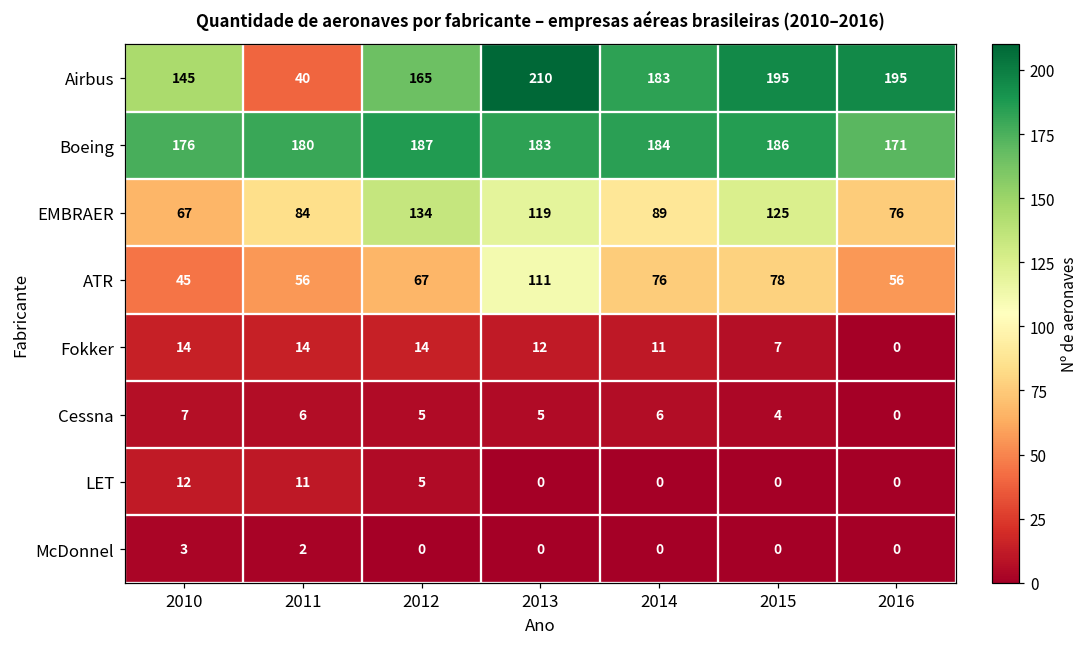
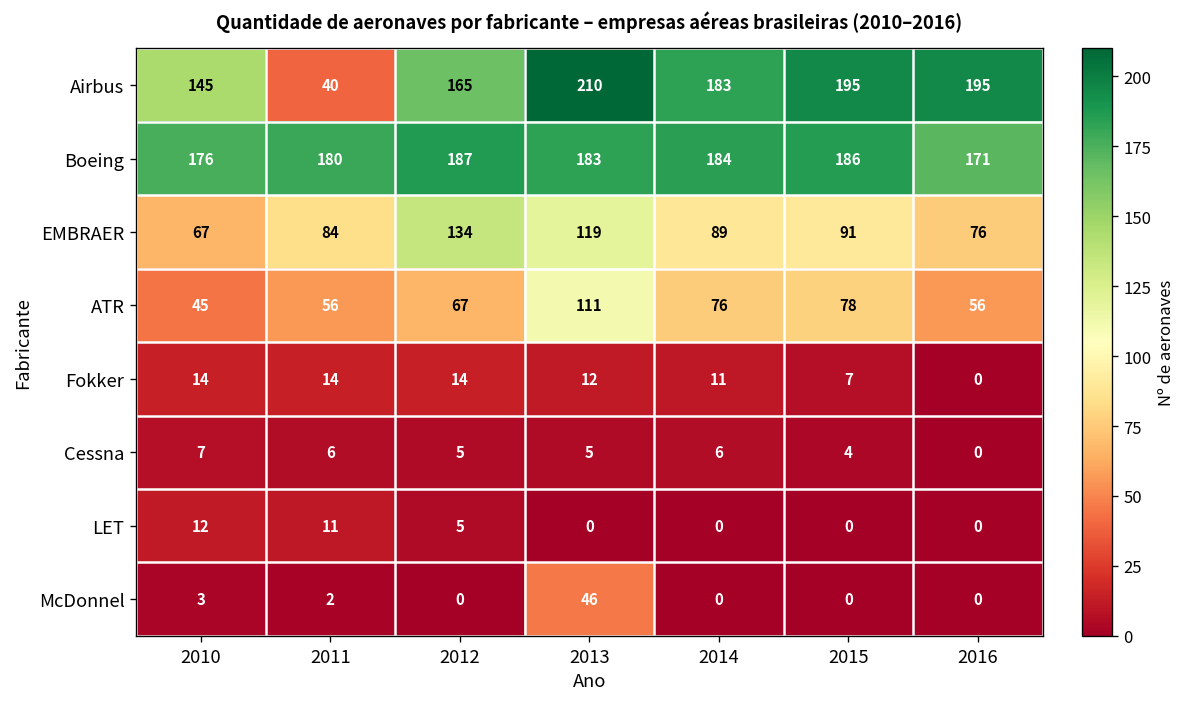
  {
    "Airbus": {
      "2010": 145,
      "2011": 40,
      "2012": 165,
      "2013": 210,
      "2014": 183,
      "2015": 195,
      "2016": 195
    },
    "Boeing": {
      "2010": 176,
      "2011": 180,
      "2012": 187,
      "2013": 183,
      "2014": 184,
      "2015": 186,
      "2016": 171
    },
    "EMBRAER": {
      "2010": 67,
      "2011": 84,
      "2012": 134,
      "2013": 119,
      "2014": 89,
-     "2015": 125,
+     "2015": 91,
      "2016": 76
    },
    "ATR": {
      "2010": 45,
      "2011": 56,
      "2012": 67,
      "2013": 111,
      "2014": 76,
      "2015": 78,
      "2016": 56
    },
    "Fokker": {
      "2010": 14,
      "2011": 14,
      "2012": 14,
      "2013": 12,
      "2014": 11,
      "2015": 7,
      "2016": 0
    },
    "Cessna": {
      "2010": 7,
      "2011": 6,
      "2012": 5,
      "2013": 5,
      "2014": 6,
      "2015": 4,
      "2016": 0
    },
    "LET": {
      "2010": 12,
      "2011": 11,
      "2012": 5,
      "2013": 0,
      "2014": 0,
      "2015": 0,
      "2016": 0
    },
    "McDonnel": {
      "2010": 3,
      "2011": 2,
      "2012": 0,
-     "2013": 0,
+     "2013": 46,
      "2014": 0,
      "2015": 0,
      "2016": 0
    }
  }
